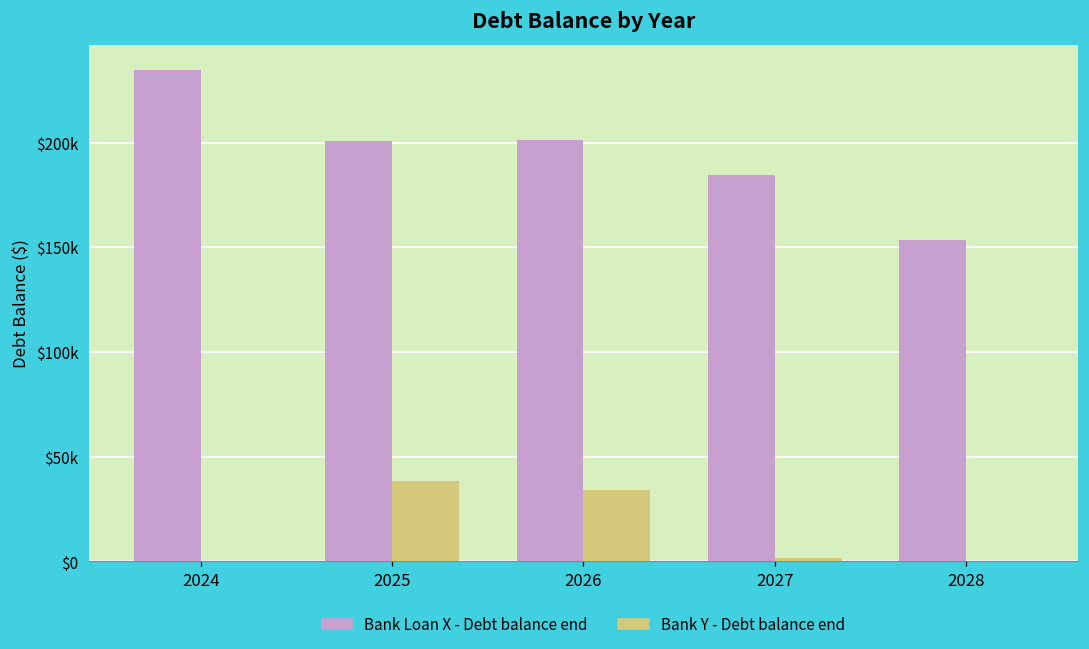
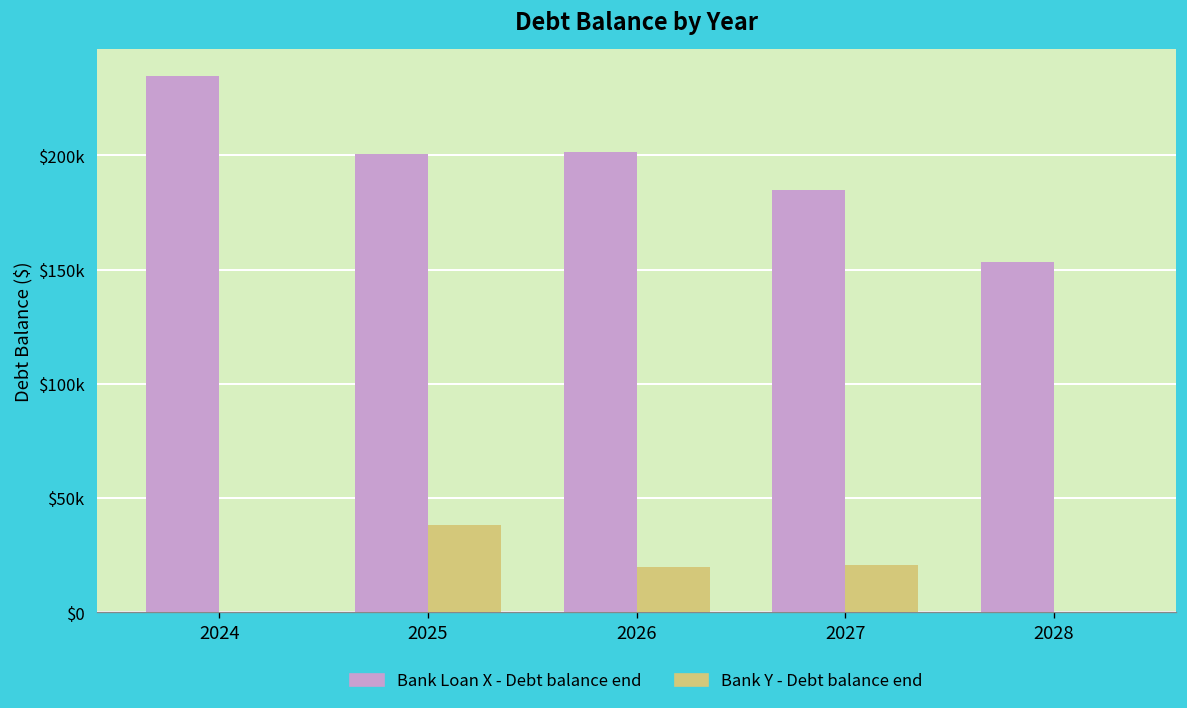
  {
    "Bank Loan X - Debt balance end": {
      "2024": "$235000",
      "2025": "$201000",
      "2026": "$201000",
      "2027": "$185000",
      "2028": "$153000"
    },
    "Bank Y - Debt balance end": {
      "2024": "$0",
      "2025": "$38000",
-     "2026": "$34000",
-     "2027": "$2000",
+     "2026": "$20000",
+     "2027": "$21000",
      "2028": "$0"
    }
  }
